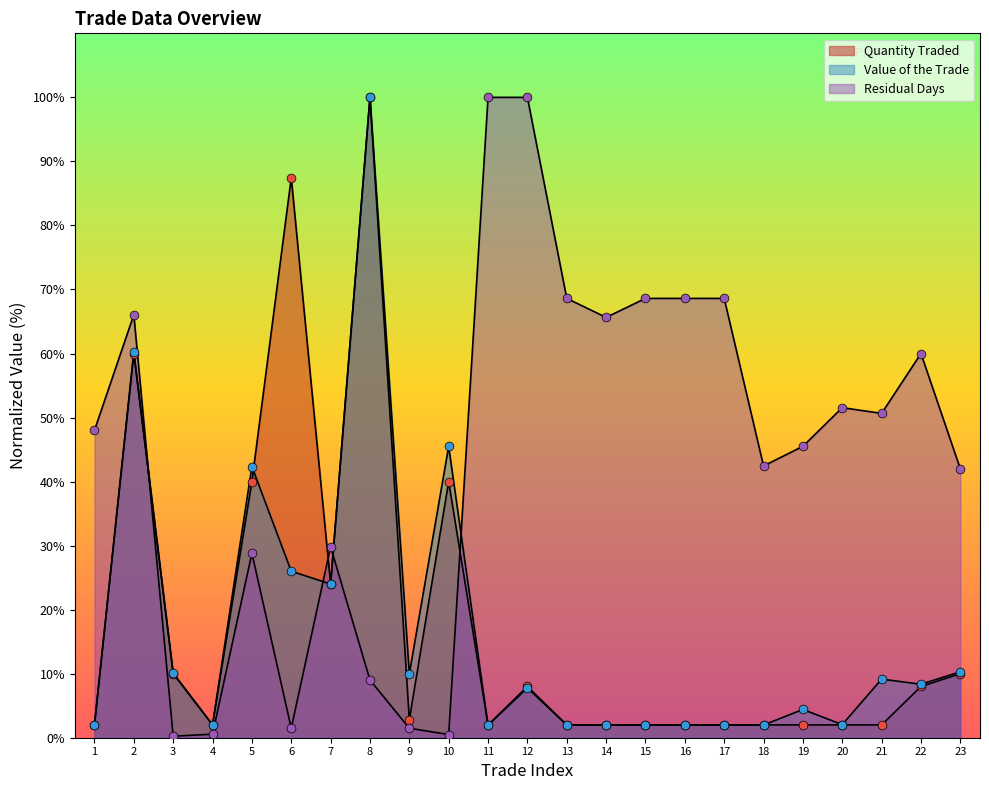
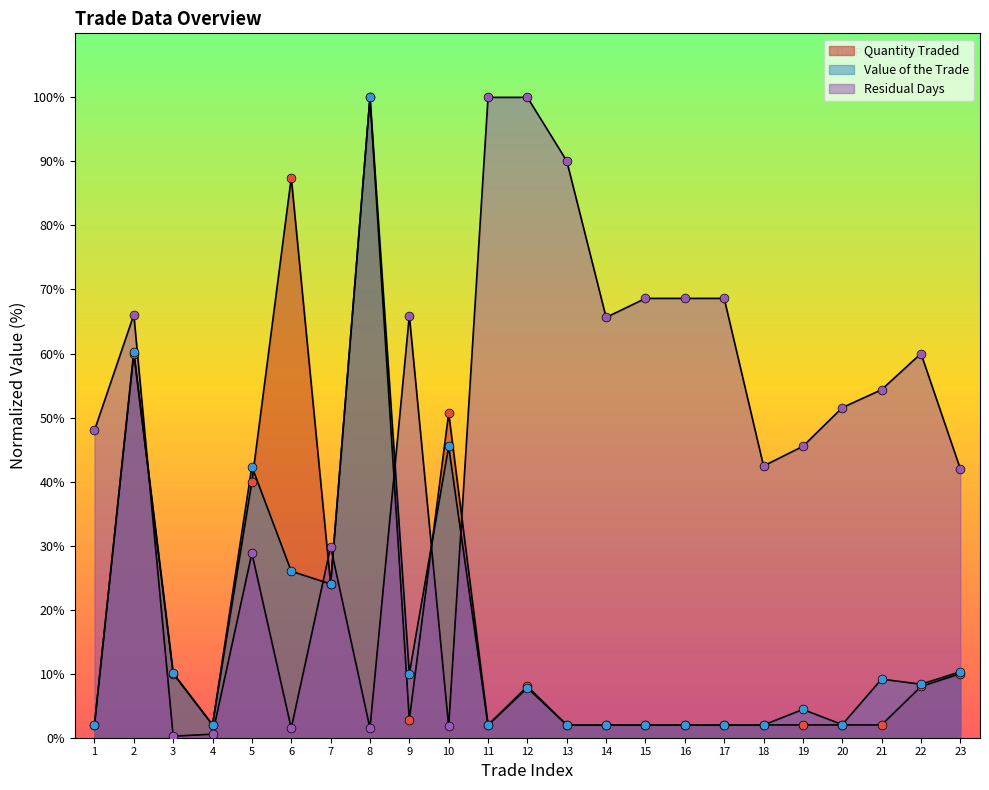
  {
    "Quantity Traded": {
      "5": "40%",
      "6": "87%",
      "9": "3%",
-     "10": "40%",
+     "10": "51%",
      "19": "2%",
      "21": "2%"
    },
    "Value of the Trade": {
      "5": "42%",
      "6": "26%",
      "9": "10%",
      "10": "45%",
      "19": "4%",
      "21": "9%"
    },
    "Residual Days": {
      "1": "48%",
      "2": "66%",
      "3": "0%",
      "4": "1%",
      "5": "29%",
      "6": "1%",
      "7": "30%",
-     "8": "9%",
-     "9": "1%",
-     "10": "0%",
+     "8": "1%",
+     "9": "66%",
+     "10": "2%",
      "11": "100%",
      "12": "100%",
-     "13": "69%",
+     "13": "90%",
      "14": "66%",
      "15": "69%",
      "16": "69%",
      "17": "69%",
      "18": "42%",
      "19": "46%",
      "20": "52%",
-     "21": "51%",
+     "21": "54%",
      "22": "60%",
      "23": "42%"
    }
  }
